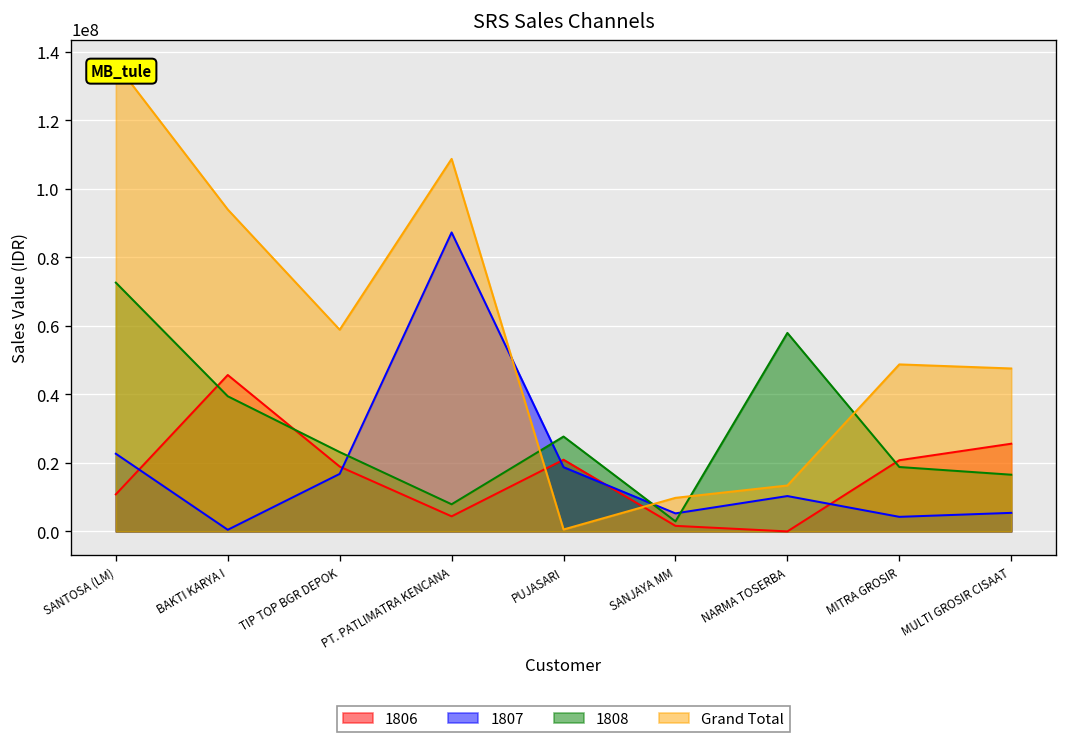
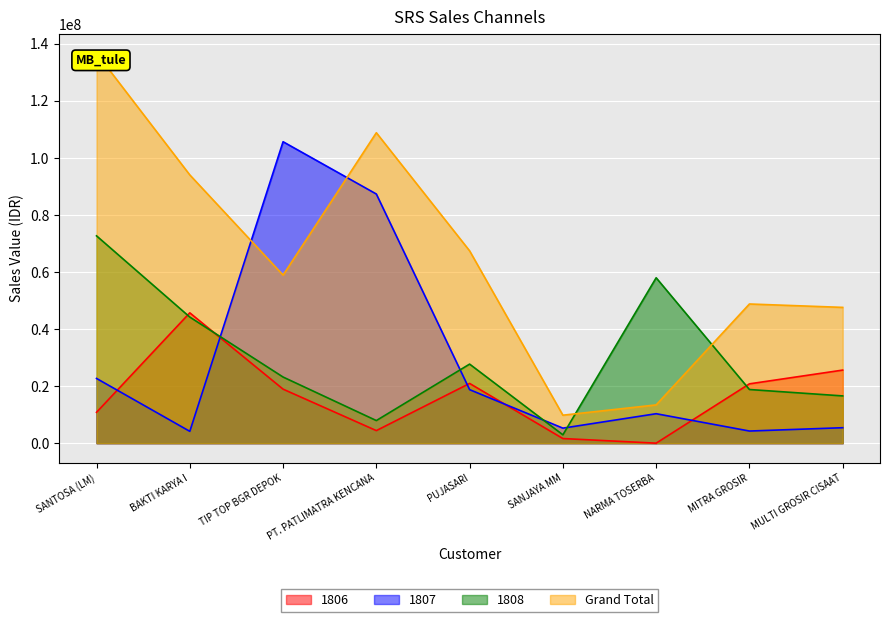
  {
    "1806": {
      "SANTOSA (LM)": 11000000,
      "BAKTI KARYA I": 46000000,
      "TIP TOP BGR DEPOK": 19000000,
      "PT. PATLIMATRA KENCANA": 4000000,
      "PUJASARI": 21000000,
      "SANJAYA MM": 2000000,
      "NARMA TOSERBA": 0,
      "MITRA GROSIR": 21000000,
      "MULTI GROSIR CISAAT": 26000000
    },
    "1807": {
      "SANTOSA (LM)": 23000000,
-     "BAKTI KARYA I": 0,
-     "TIP TOP BGR DEPOK": 17000000,
+     "BAKTI KARYA I": 4000000,
+     "TIP TOP BGR DEPOK": 106000000,
      "PT. PATLIMATRA KENCANA": 87000000,
      "PUJASARI": 19000000,
      "SANJAYA MM": 5000000,
      "NARMA TOSERBA": 10000000,
      "MITRA GROSIR": 4000000,
      "MULTI GROSIR CISAAT": 5000000
    },
    "1808": {
      "SANTOSA (LM)": 73000000,
-     "BAKTI KARYA I": 39000000,
+     "BAKTI KARYA I": 44000000,
      "TIP TOP BGR DEPOK": 23000000,
      "PT. PATLIMATRA KENCANA": 8000000,
      "PUJASARI": 28000000,
      "SANJAYA MM": 3000000,
      "NARMA TOSERBA": 58000000,
      "MITRA GROSIR": 19000000,
      "MULTI GROSIR CISAAT": 17000000
    },
    "Grand Total": {
      "BAKTI KARYA I": 94000000,
      "TIP TOP BGR DEPOK": 59000000,
      "PT. PATLIMATRA KENCANA": 109000000,
-     "PUJASARI": 1000000,
+     "PUJASARI": 67000000,
      "SANJAYA MM": 10000000,
      "NARMA TOSERBA": 13000000,
      "MITRA GROSIR": 49000000,
      "MULTI GROSIR CISAAT": 48000000
    }
  }
